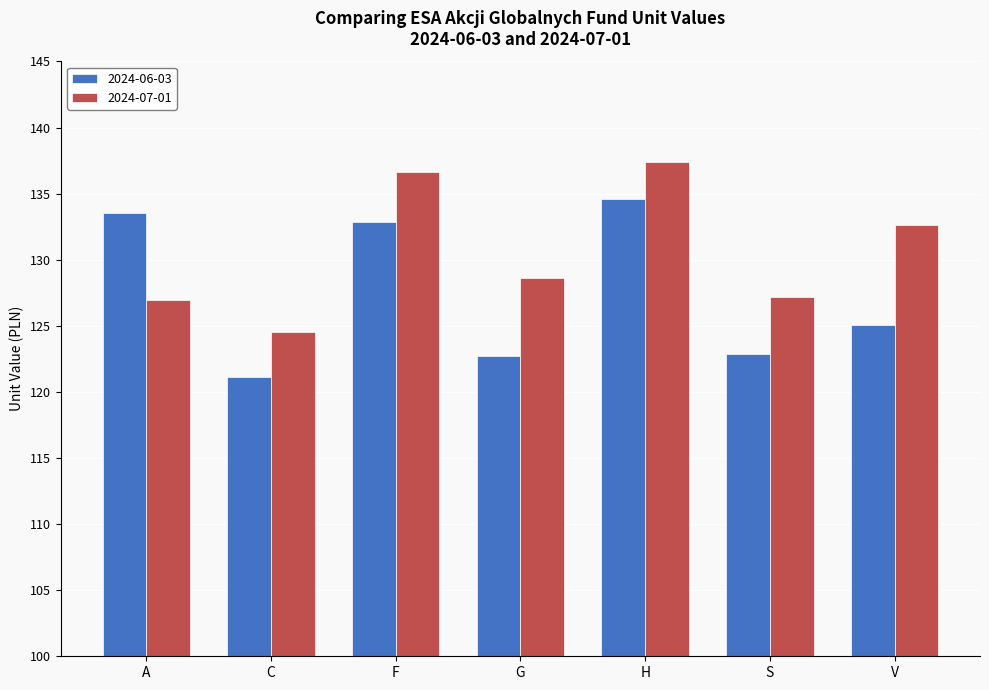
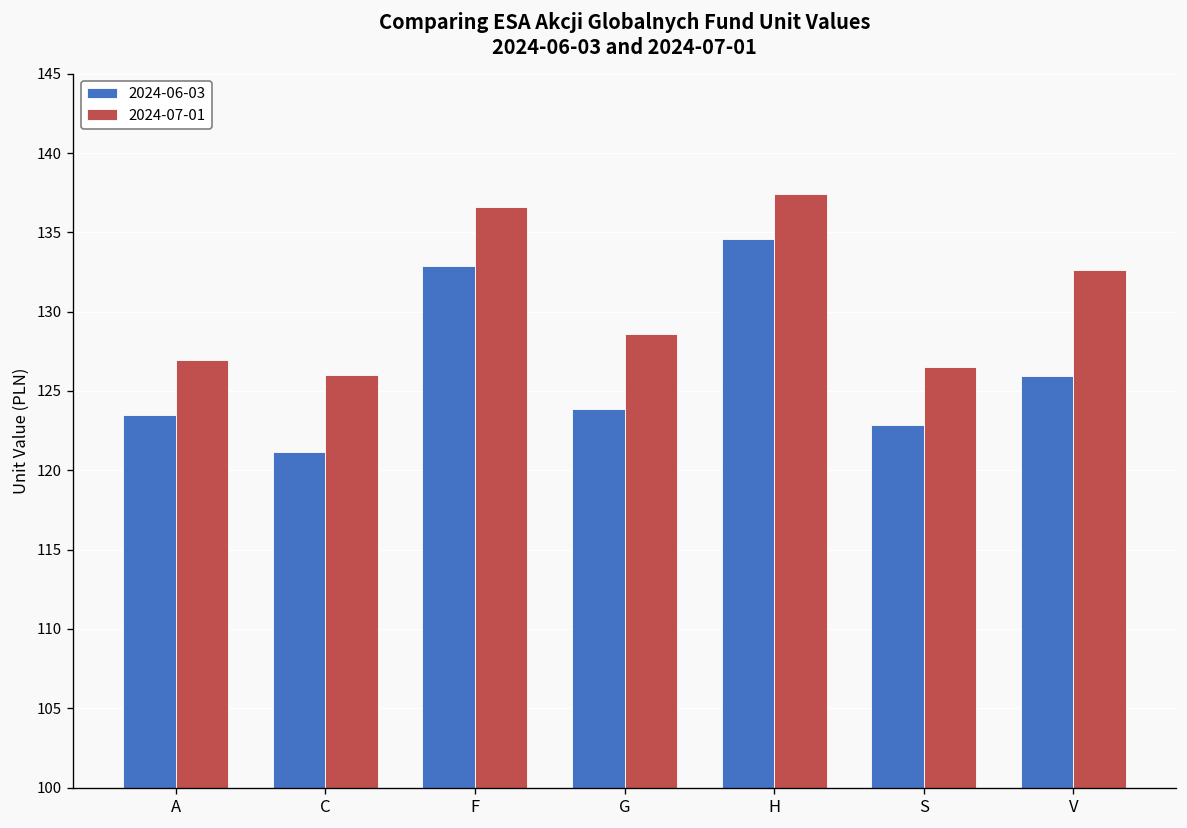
  {
    "2024-06-03": {
-     "A": 133.5,
+     "A": 123.5,
      "C": 121.2,
      "F": 132.9,
-     "G": 122.7,
+     "G": 123.9,
      "H": 134.6,
      "S": 122.9,
-     "V": 125.1
+     "V": 126.0
    },
    "2024-07-01": {
      "A": 127.0,
-     "C": 124.5,
+     "C": 126.0,
      "F": 136.6,
      "G": 128.6,
      "H": 137.4,
-     "S": 127.2,
+     "S": 126.5,
      "V": 132.7
    }
  }
